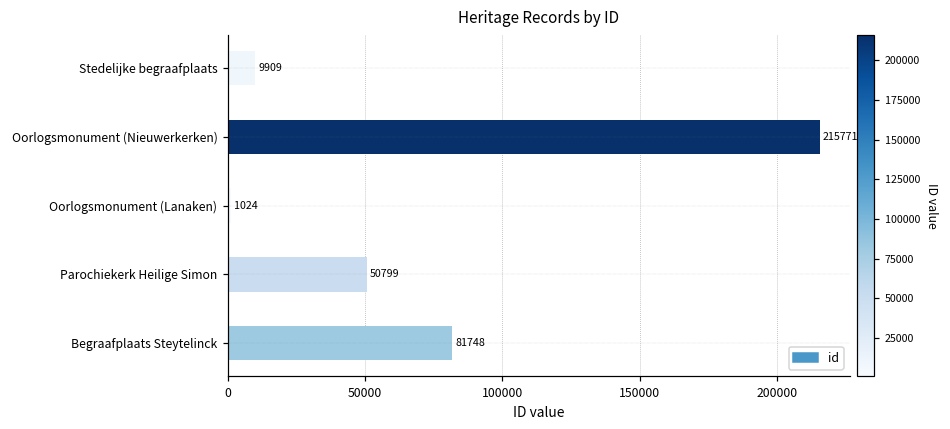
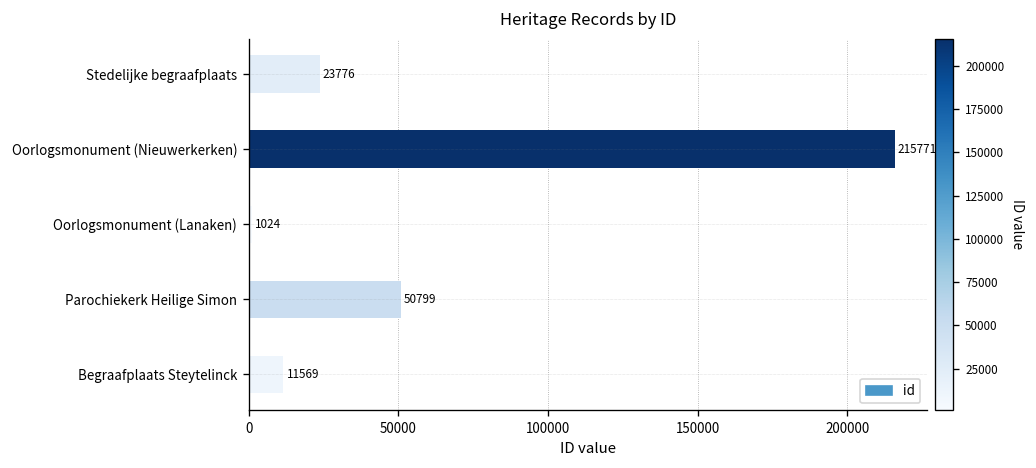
  {
-   "Stedelijke begraafplaats": 9909,
+   "Stedelijke begraafplaats": 23776,
    "Oorlogsmonument (Nieuwerkerken)": 215771,
    "Oorlogsmonument (Lanaken)": 1024,
    "Parochiekerk Heilige Simon": 50799,
-   "Begraafplaats Steytelinck": 81748
+   "Begraafplaats Steytelinck": 11569
  }
